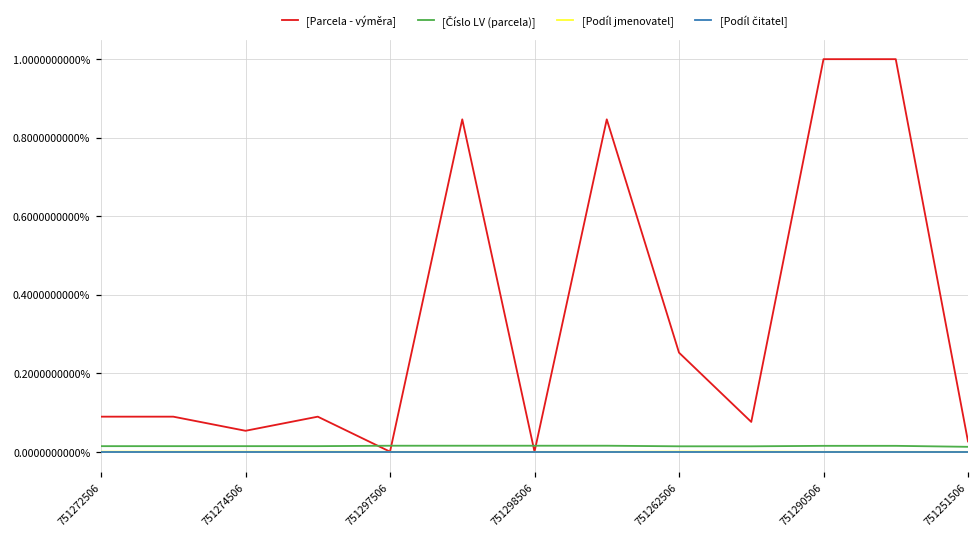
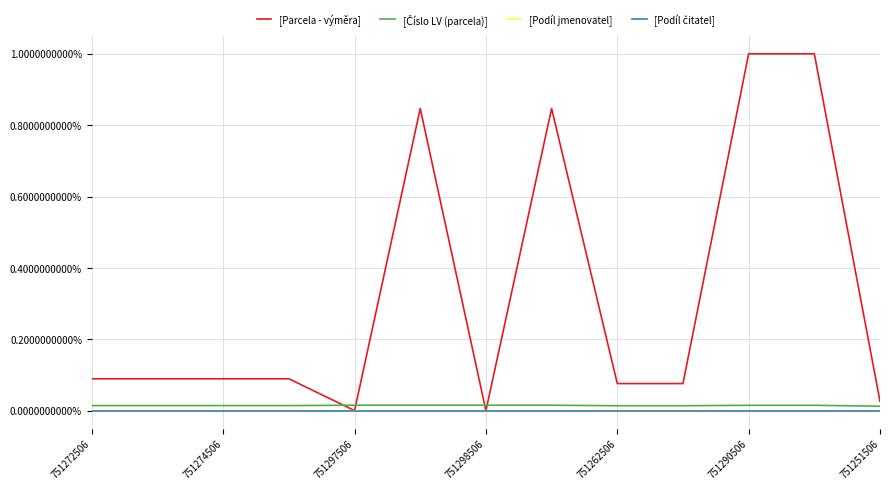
  {
    "[Parcela - výměra]": {
      "751272506": "0.09%",
-     "751274506": "0.05%",
-     "751262506": "0.25%",
+     "751274506": "0.09%",
+     "751262506": "0.08%",
      "751290506": "1.00%",
      "751251506": "0.03%"
    },
    "[Číslo LV (parcela)]": {
      "751272506": "0.01%",
      "751274506": "0.01%",
      "751297506": "0.02%",
      "751298506": "0.02%",
      "751262506": "0.01%",
      "751290506": "0.02%",
      "751251506": "0.01%"
    },
    "[Podíl čitatel]": {
      "751272506": "0.00%",
      "751274506": "0.00%",
      "751262506": "0.00%",
      "751290506": "0.00%",
      "751251506": "0.00%"
    }
  }
